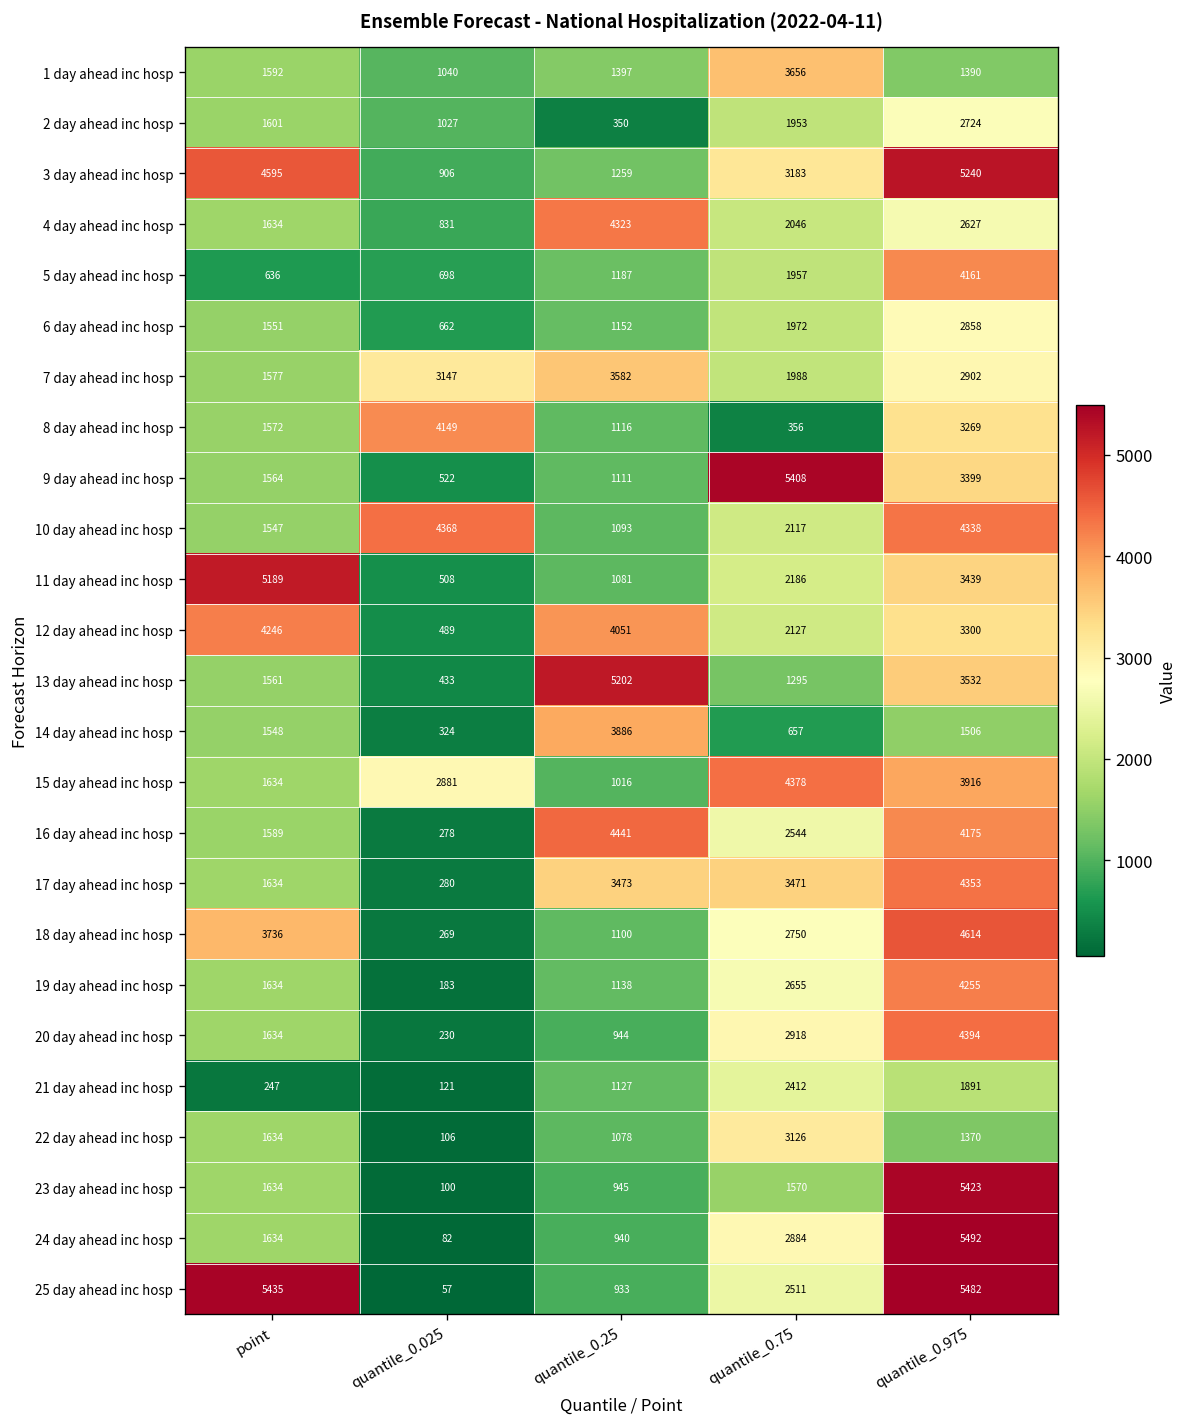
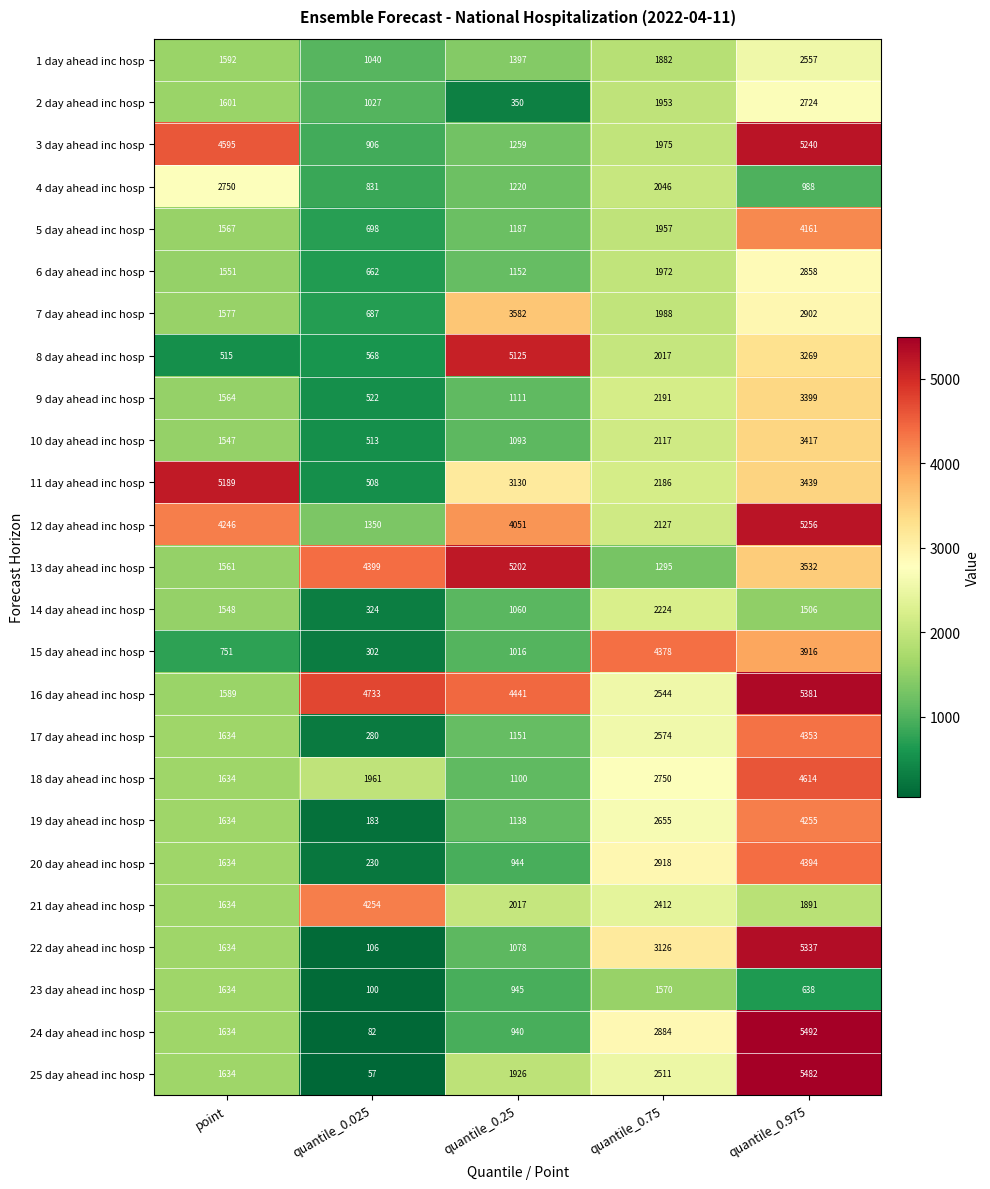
  {
    "1 day ahead inc hosp": {
      "point": 1592,
      "quantile_0.025": 1040,
      "quantile_0.25": 1397,
-     "quantile_0.75": 3656,
-     "quantile_0.975": 1390
+     "quantile_0.75": 1882,
+     "quantile_0.975": 2557
    },
    "2 day ahead inc hosp": {
      "point": 1601,
      "quantile_0.025": 1027,
      "quantile_0.25": 350,
      "quantile_0.75": 1953,
      "quantile_0.975": 2724
    },
    "3 day ahead inc hosp": {
      "point": 4595,
      "quantile_0.025": 906,
      "quantile_0.25": 1259,
-     "quantile_0.75": 3183,
+     "quantile_0.75": 1975,
      "quantile_0.975": 5240
    },
    "4 day ahead inc hosp": {
-     "point": 1634,
+     "point": 2750,
      "quantile_0.025": 831,
-     "quantile_0.25": 4323,
+     "quantile_0.25": 1220,
      "quantile_0.75": 2046,
-     "quantile_0.975": 2627
+     "quantile_0.975": 988
    },
    "5 day ahead inc hosp": {
-     "point": 636,
+     "point": 1567,
      "quantile_0.025": 698,
      "quantile_0.25": 1187,
      "quantile_0.75": 1957,
      "quantile_0.975": 4161
    },
    "6 day ahead inc hosp": {
      "point": 1551,
      "quantile_0.025": 662,
      "quantile_0.25": 1152,
      "quantile_0.75": 1972,
      "quantile_0.975": 2858
    },
    "7 day ahead inc hosp": {
      "point": 1577,
-     "quantile_0.025": 3147,
+     "quantile_0.025": 687,
      "quantile_0.25": 3582,
      "quantile_0.75": 1988,
      "quantile_0.975": 2902
    },
    "8 day ahead inc hosp": {
-     "point": 1572,
-     "quantile_0.025": 4149,
-     "quantile_0.25": 1116,
-     "quantile_0.75": 356,
+     "point": 515,
+     "quantile_0.025": 568,
+     "quantile_0.25": 5125,
+     "quantile_0.75": 2017,
      "quantile_0.975": 3269
    },
    "9 day ahead inc hosp": {
      "point": 1564,
      "quantile_0.025": 522,
      "quantile_0.25": 1111,
-     "quantile_0.75": 5408,
+     "quantile_0.75": 2191,
      "quantile_0.975": 3399
    },
    "10 day ahead inc hosp": {
      "point": 1547,
-     "quantile_0.025": 4368,
+     "quantile_0.025": 513,
      "quantile_0.25": 1093,
      "quantile_0.75": 2117,
-     "quantile_0.975": 4338
+     "quantile_0.975": 3417
    },
    "11 day ahead inc hosp": {
      "point": 5189,
      "quantile_0.025": 508,
-     "quantile_0.25": 1081,
+     "quantile_0.25": 3130,
      "quantile_0.75": 2186,
      "quantile_0.975": 3439
    },
    "12 day ahead inc hosp": {
      "point": 4246,
-     "quantile_0.025": 489,
+     "quantile_0.025": 1350,
      "quantile_0.25": 4051,
      "quantile_0.75": 2127,
-     "quantile_0.975": 3300
+     "quantile_0.975": 5256
    },
    "13 day ahead inc hosp": {
      "point": 1561,
-     "quantile_0.025": 433,
+     "quantile_0.025": 4399,
      "quantile_0.25": 5202,
      "quantile_0.75": 1295,
      "quantile_0.975": 3532
    },
    "14 day ahead inc hosp": {
      "point": 1548,
      "quantile_0.025": 324,
-     "quantile_0.25": 3886,
-     "quantile_0.75": 657,
+     "quantile_0.25": 1060,
+     "quantile_0.75": 2224,
      "quantile_0.975": 1506
    },
    "15 day ahead inc hosp": {
-     "point": 1634,
-     "quantile_0.025": 2881,
+     "point": 751,
+     "quantile_0.025": 302,
      "quantile_0.25": 1016,
      "quantile_0.75": 4378,
      "quantile_0.975": 3916
    },
    "16 day ahead inc hosp": {
      "point": 1589,
-     "quantile_0.025": 278,
+     "quantile_0.025": 4733,
      "quantile_0.25": 4441,
      "quantile_0.75": 2544,
-     "quantile_0.975": 4175
+     "quantile_0.975": 5381
    },
    "17 day ahead inc hosp": {
      "point": 1634,
      "quantile_0.025": 280,
-     "quantile_0.25": 3473,
-     "quantile_0.75": 3471,
+     "quantile_0.25": 1151,
+     "quantile_0.75": 2574,
      "quantile_0.975": 4353
    },
    "18 day ahead inc hosp": {
-     "point": 3736,
-     "quantile_0.025": 269,
+     "point": 1634,
+     "quantile_0.025": 1961,
      "quantile_0.25": 1100,
      "quantile_0.75": 2750,
      "quantile_0.975": 4614
    },
    "19 day ahead inc hosp": {
      "point": 1634,
      "quantile_0.025": 183,
      "quantile_0.25": 1138,
      "quantile_0.75": 2655,
      "quantile_0.975": 4255
    },
    "20 day ahead inc hosp": {
      "point": 1634,
      "quantile_0.025": 230,
      "quantile_0.25": 944,
      "quantile_0.75": 2918,
      "quantile_0.975": 4394
    },
    "21 day ahead inc hosp": {
-     "point": 247,
-     "quantile_0.025": 121,
-     "quantile_0.25": 1127,
+     "point": 1634,
+     "quantile_0.025": 4254,
+     "quantile_0.25": 2017,
      "quantile_0.75": 2412,
      "quantile_0.975": 1891
    },
    "22 day ahead inc hosp": {
      "point": 1634,
      "quantile_0.025": 106,
      "quantile_0.25": 1078,
      "quantile_0.75": 3126,
-     "quantile_0.975": 1370
+     "quantile_0.975": 5337
    },
    "23 day ahead inc hosp": {
      "point": 1634,
      "quantile_0.025": 100,
      "quantile_0.25": 945,
      "quantile_0.75": 1570,
-     "quantile_0.975": 5423
+     "quantile_0.975": 638
    },
    "24 day ahead inc hosp": {
      "point": 1634,
      "quantile_0.025": 82,
      "quantile_0.25": 940,
      "quantile_0.75": 2884,
      "quantile_0.975": 5492
    },
    "25 day ahead inc hosp": {
-     "point": 5435,
+     "point": 1634,
      "quantile_0.025": 57,
-     "quantile_0.25": 933,
+     "quantile_0.25": 1926,
      "quantile_0.75": 2511,
      "quantile_0.975": 5482
    }
  }
